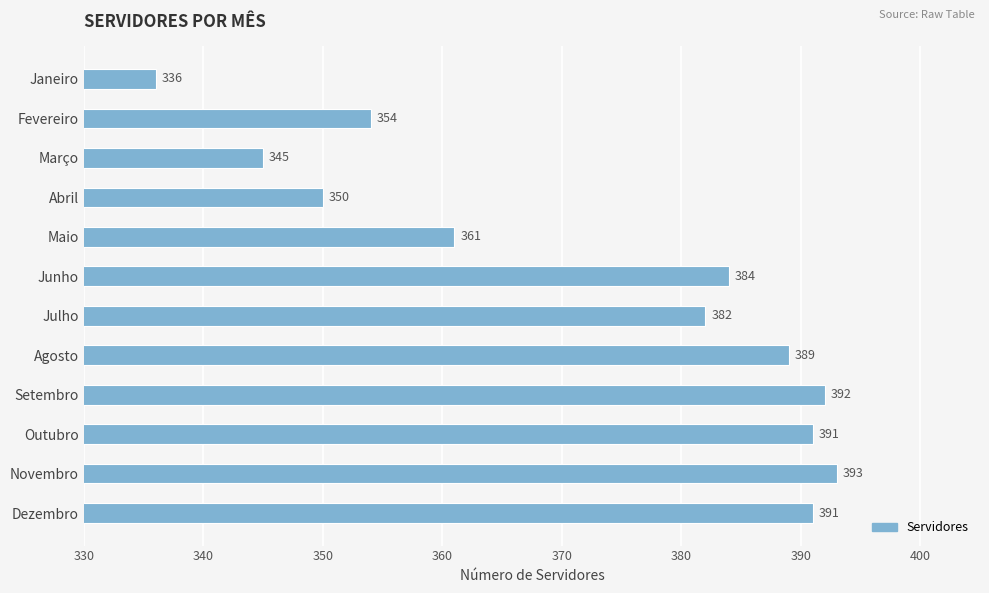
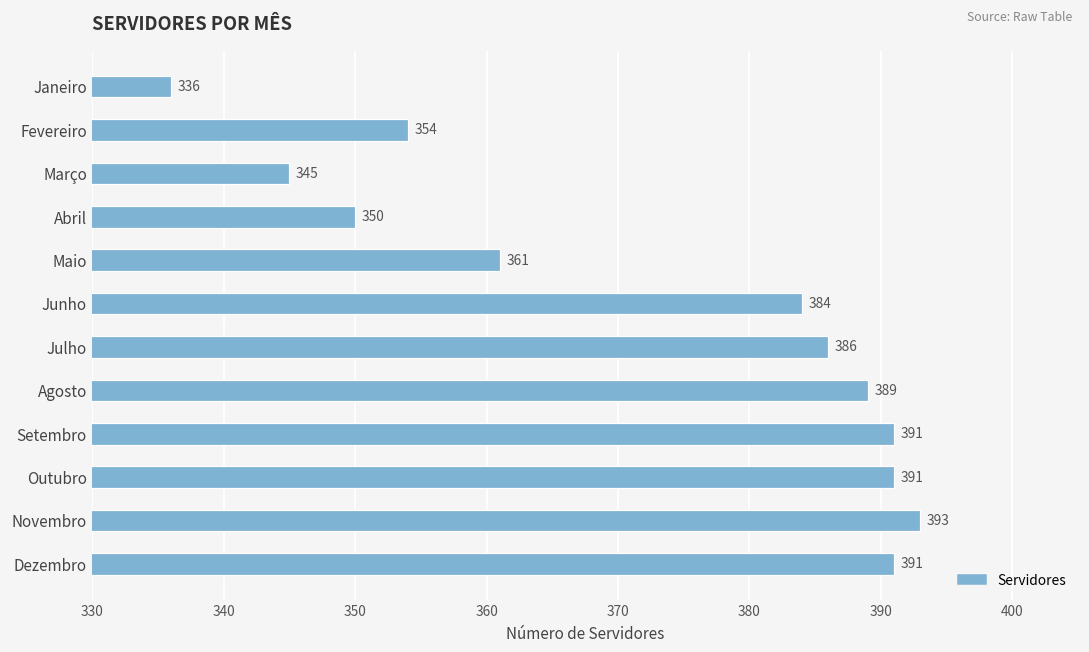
  {
    "Janeiro": 336,
    "Fevereiro": 354,
    "Março": 345,
    "Abril": 350,
    "Maio": 361,
    "Junho": 384,
-   "Julho": 382,
+   "Julho": 386,
    "Agosto": 389,
-   "Setembro": 392,
+   "Setembro": 391,
    "Outubro": 391,
    "Novembro": 393,
    "Dezembro": 391
  }
